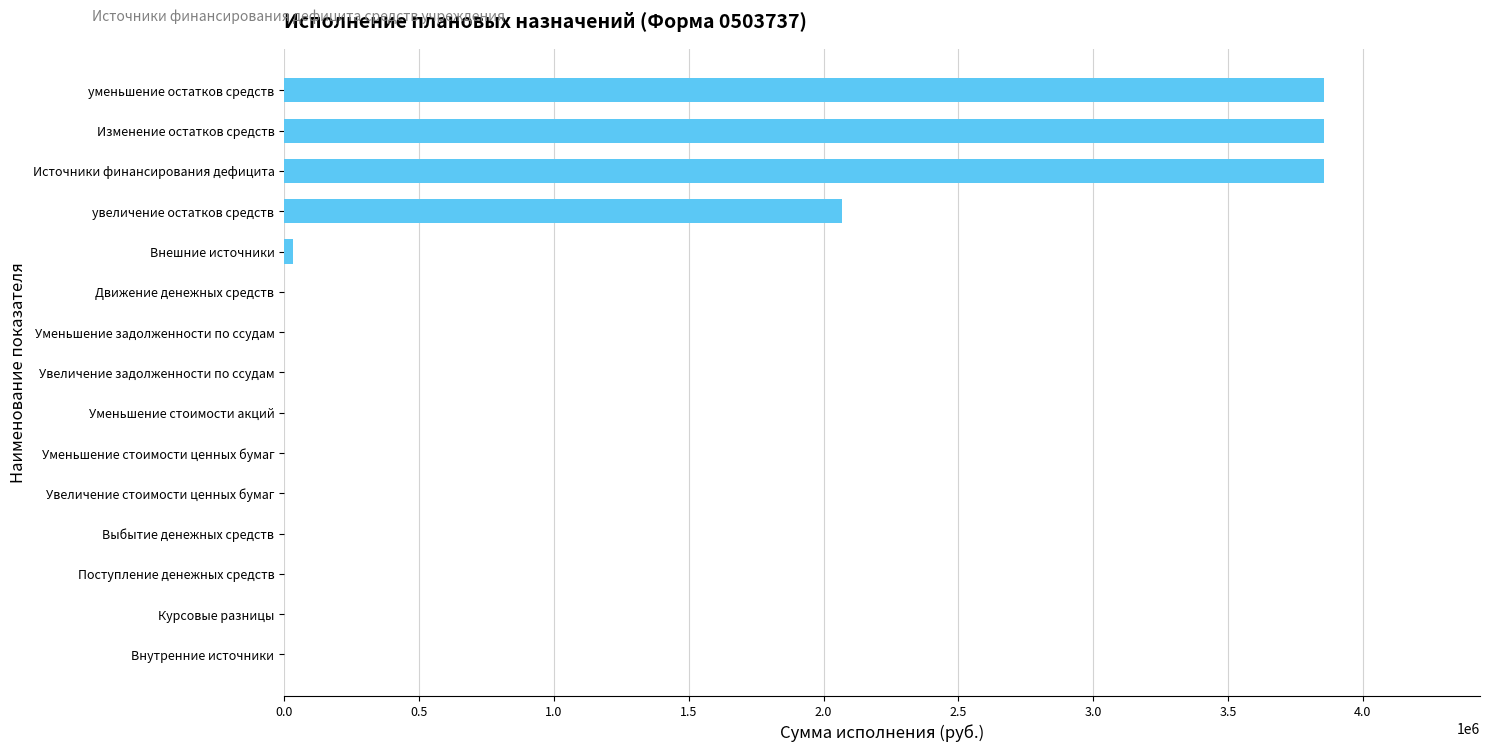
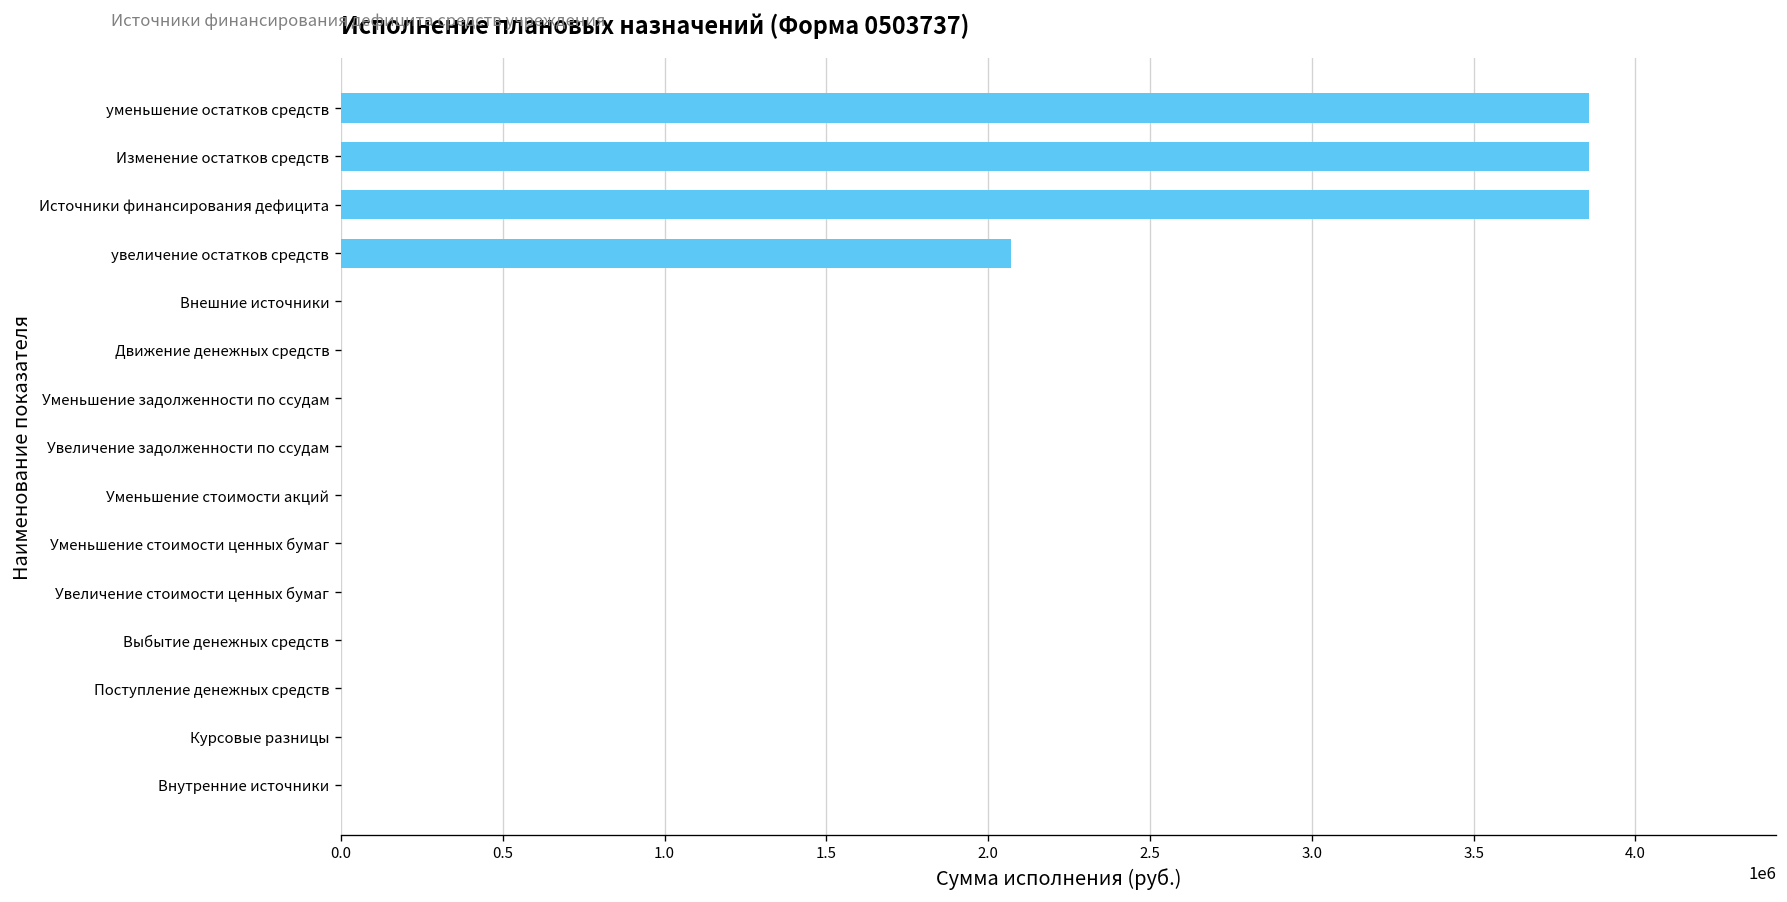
  {
    "уменьшение остатков средств": 3860000,
    "Изменение остатков средств": 3860000,
    "Источники финансирования дефицита": 3860000,
    "увеличение остатков средств": 2070000,
-   "Внешние источники": 30000,
+   "Внешние источники": 0,
    "Движение денежных средств": 0,
    "Уменьшение задолженности по ссудам": 0,
    "Увеличение задолженности по ссудам": 0,
    "Уменьшение стоимости акций": 0,
    "Уменьшение стоимости ценных бумаг": 0,
    "Увеличение стоимости ценных бумаг": 0,
    "Выбытие денежных средств": 0,
    "Поступление денежных средств": 0,
    "Курсовые разницы": 0,
    "Внутренние источники": 0
  }
